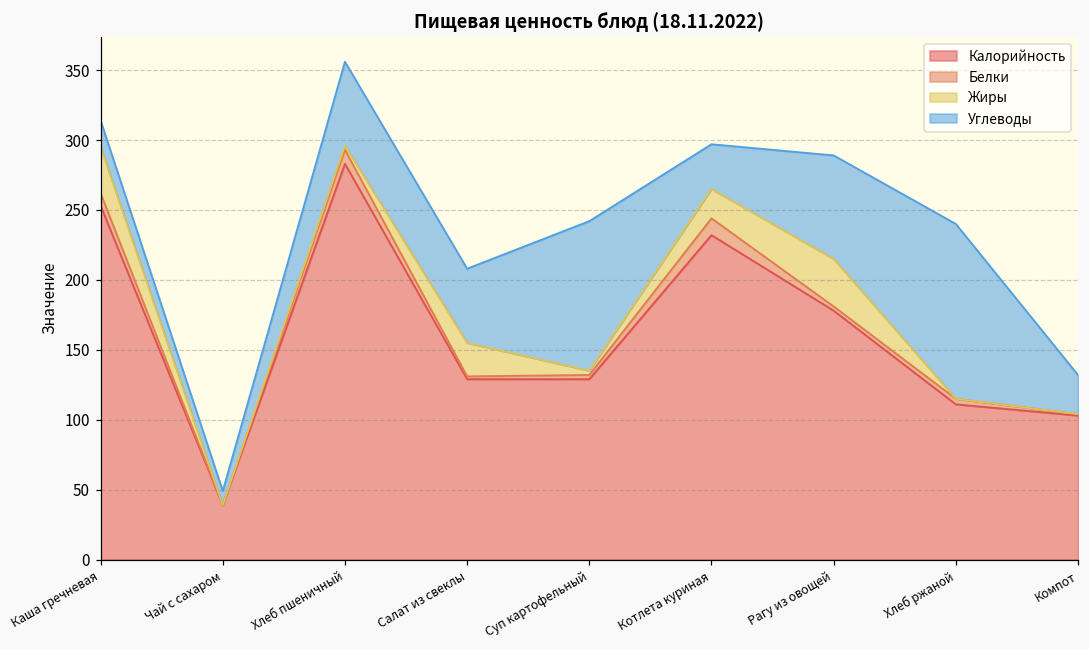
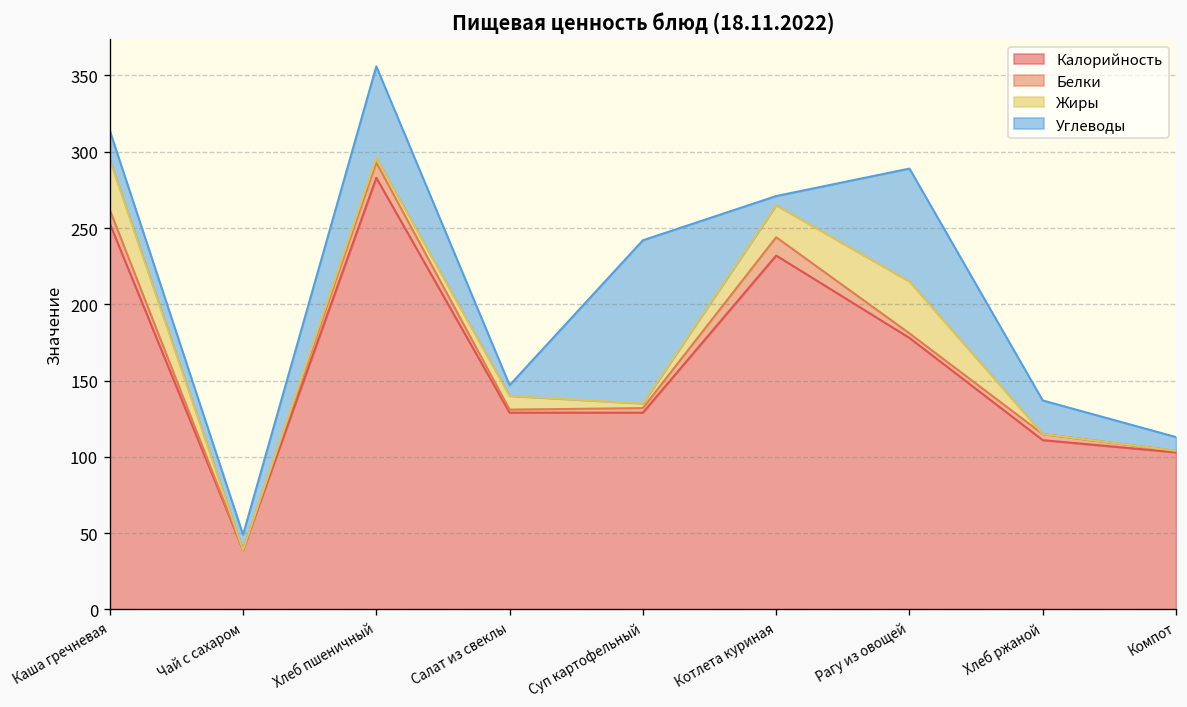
  {
    "Жиры": {
      "Каша гречневая": 33,
      "Хлеб пшеничный": 3,
-     "Салат из свеклы": 24,
+     "Салат из свеклы": 9,
      "Суп картофельный": 3,
      "Котлета куриная": 21,
      "Рагу из овощей": 34
    },
    "Углеводы": {
      "Каша гречневая": 19,
      "Чай с сахаром": 10,
      "Хлеб пшеничный": 60,
-     "Салат из свеклы": 53,
+     "Салат из свеклы": 7,
      "Суп картофельный": 107,
-     "Котлета куриная": 32,
+     "Котлета куриная": 6,
      "Рагу из овощей": 74,
-     "Хлеб ржаной": 125,
-     "Компот": 28
+     "Хлеб ржаной": 22,
+     "Компот": 9
    }
  }
